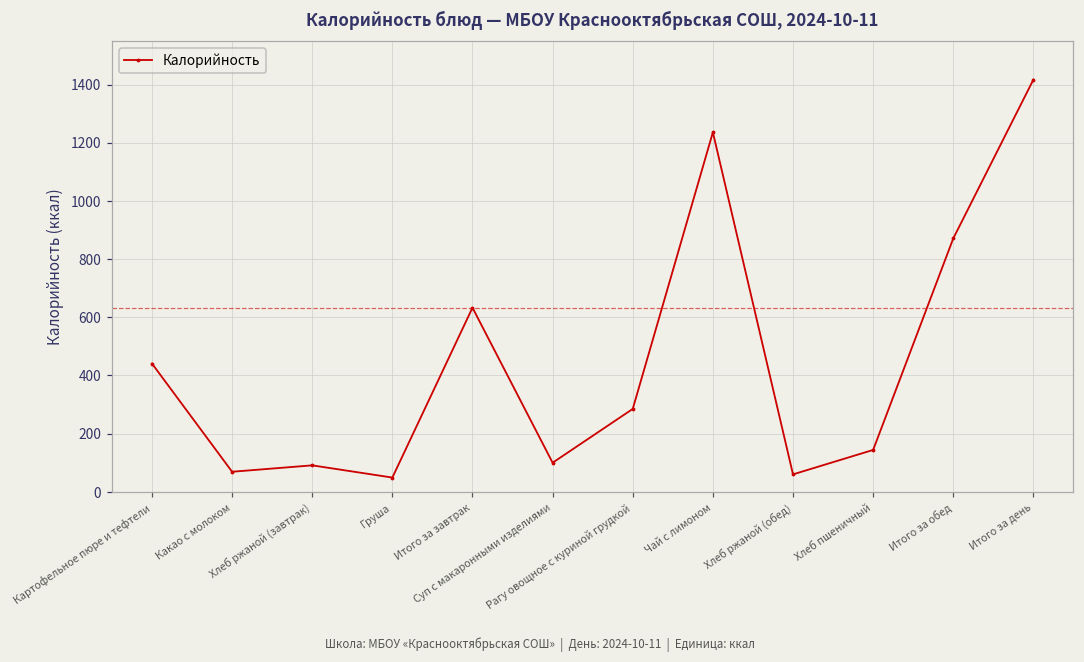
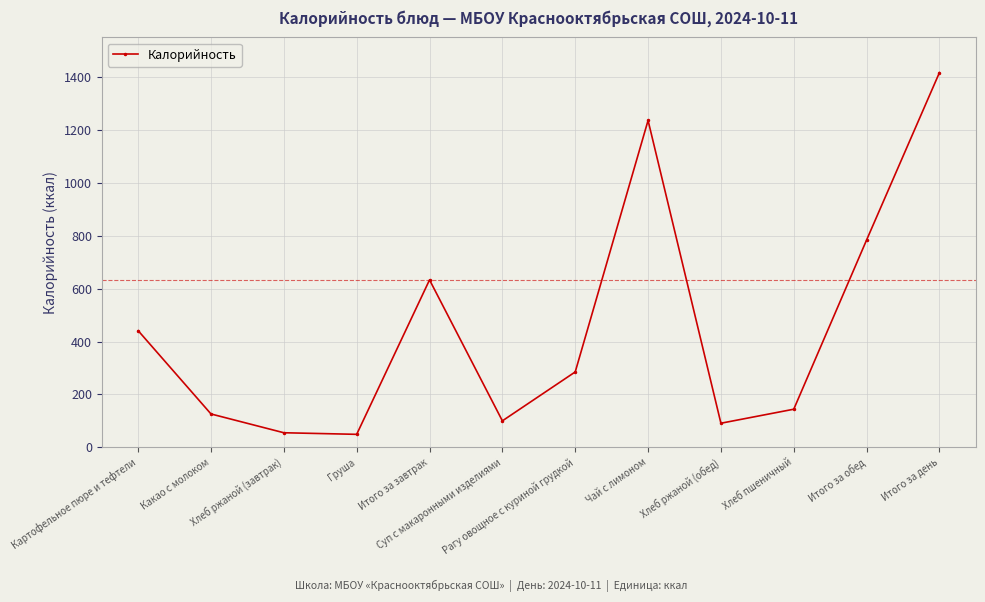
  {
    "Картофельное пюре и тефтели": 440,
-   "Какао с молоком": 70,
-   "Хлеб ржаной (завтрак)": 90,
+   "Какао с молоком": 130,
+   "Хлеб ржаной (завтрак)": 60,
    "Груша": 50,
    "Итого за завтрак": 630,
    "Суп с макаронными изделиями": 100,
    "Рагу овощное с куриной грудкой": 290,
    "Чай с лимоном": 1240,
-   "Хлеб ржаной (обед)": 60,
+   "Хлеб ржаной (обед)": 90,
    "Хлеб пшеничный": 140,
-   "Итого за обед": 870,
+   "Итого за обед": 780,
    "Итого за день": 1420
  }
